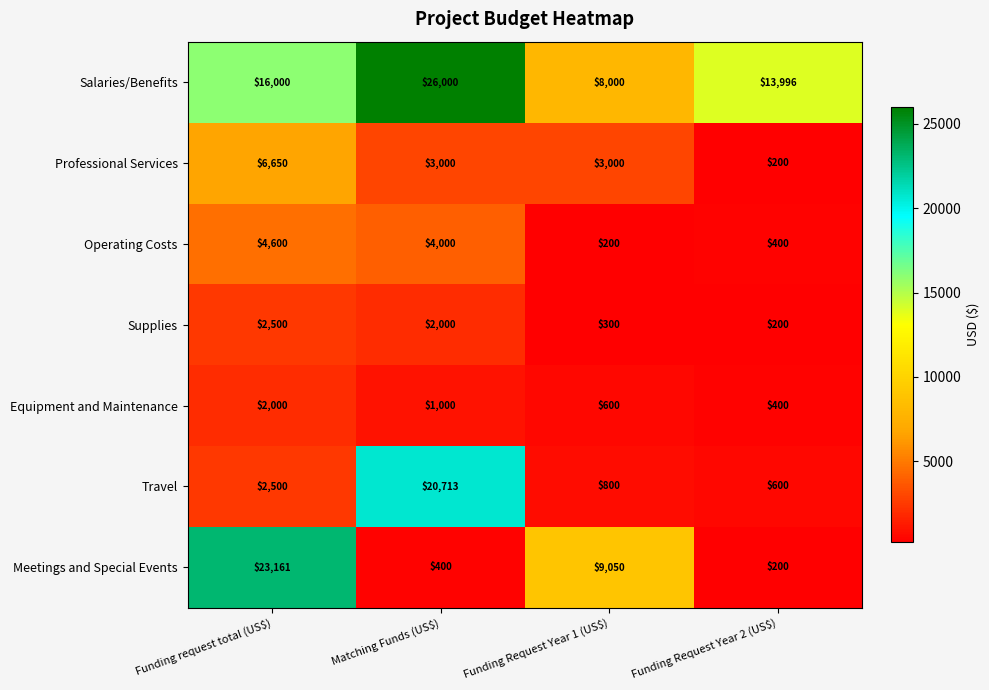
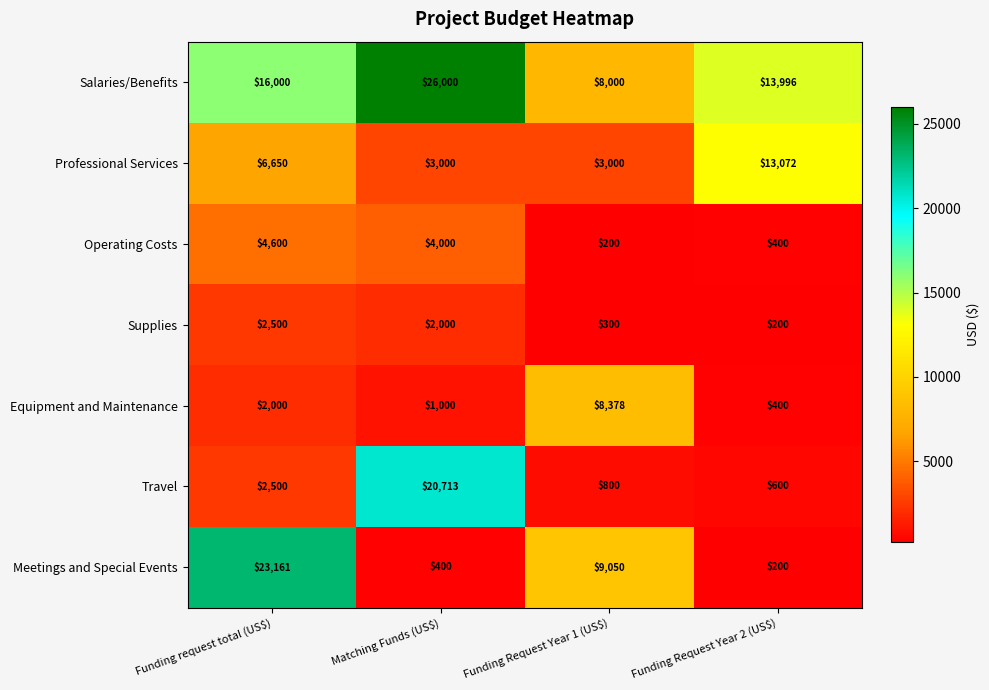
  {
    "Salaries/Benefits": {
      "Funding request total (US$)": "$16,000",
      "Matching Funds (US$)": "$26,000",
      "Funding Request Year 1 (US$)": "$8,000",
      "Funding Request Year 2 (US$)": "$13,996"
    },
    "Professional Services": {
      "Funding request total (US$)": "$6,650",
      "Matching Funds (US$)": "$3,000",
      "Funding Request Year 1 (US$)": "$3,000",
-     "Funding Request Year 2 (US$)": "$200"
+     "Funding Request Year 2 (US$)": "$13,072"
    },
    "Operating Costs": {
      "Funding request total (US$)": "$4,600",
      "Matching Funds (US$)": "$4,000",
      "Funding Request Year 1 (US$)": "$200",
      "Funding Request Year 2 (US$)": "$400"
    },
    "Supplies": {
      "Funding request total (US$)": "$2,500",
      "Matching Funds (US$)": "$2,000",
      "Funding Request Year 1 (US$)": "$300",
      "Funding Request Year 2 (US$)": "$200"
    },
    "Equipment and Maintenance": {
      "Funding request total (US$)": "$2,000",
      "Matching Funds (US$)": "$1,000",
-     "Funding Request Year 1 (US$)": "$600",
+     "Funding Request Year 1 (US$)": "$8,378",
      "Funding Request Year 2 (US$)": "$400"
    },
    "Travel": {
      "Funding request total (US$)": "$2,500",
      "Matching Funds (US$)": "$20,713",
      "Funding Request Year 1 (US$)": "$800",
      "Funding Request Year 2 (US$)": "$600"
    },
    "Meetings and Special Events": {
      "Funding request total (US$)": "$23,161",
      "Matching Funds (US$)": "$400",
      "Funding Request Year 1 (US$)": "$9,050",
      "Funding Request Year 2 (US$)": "$200"
    }
  }
